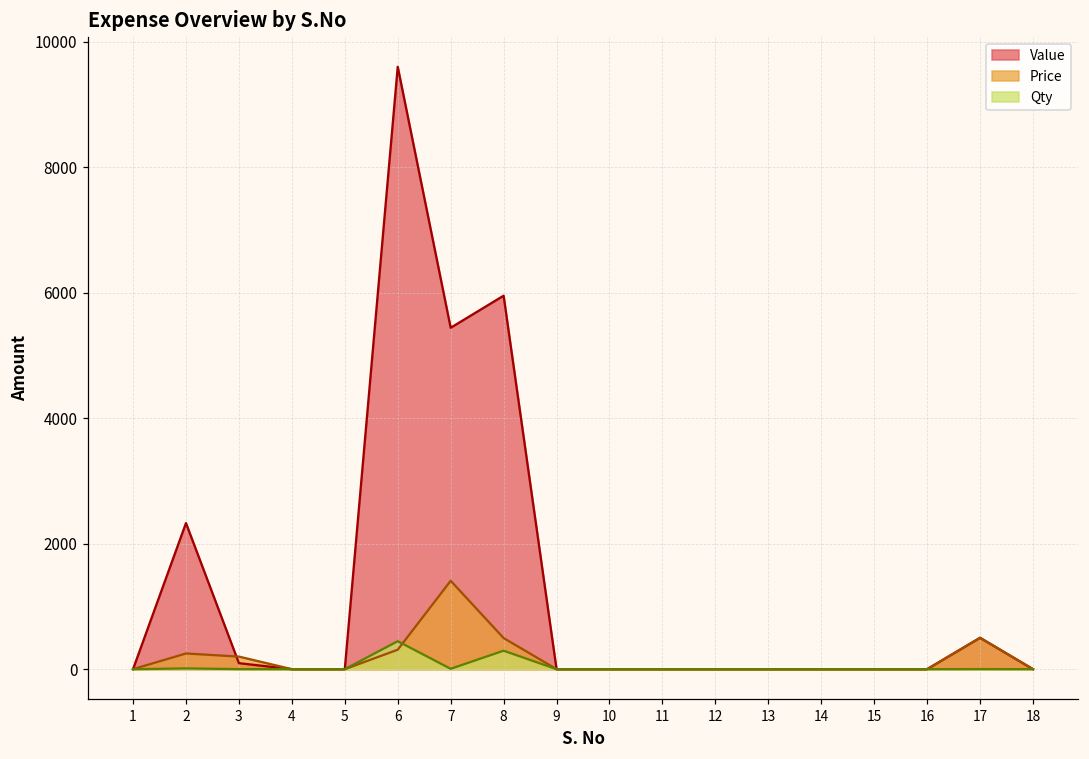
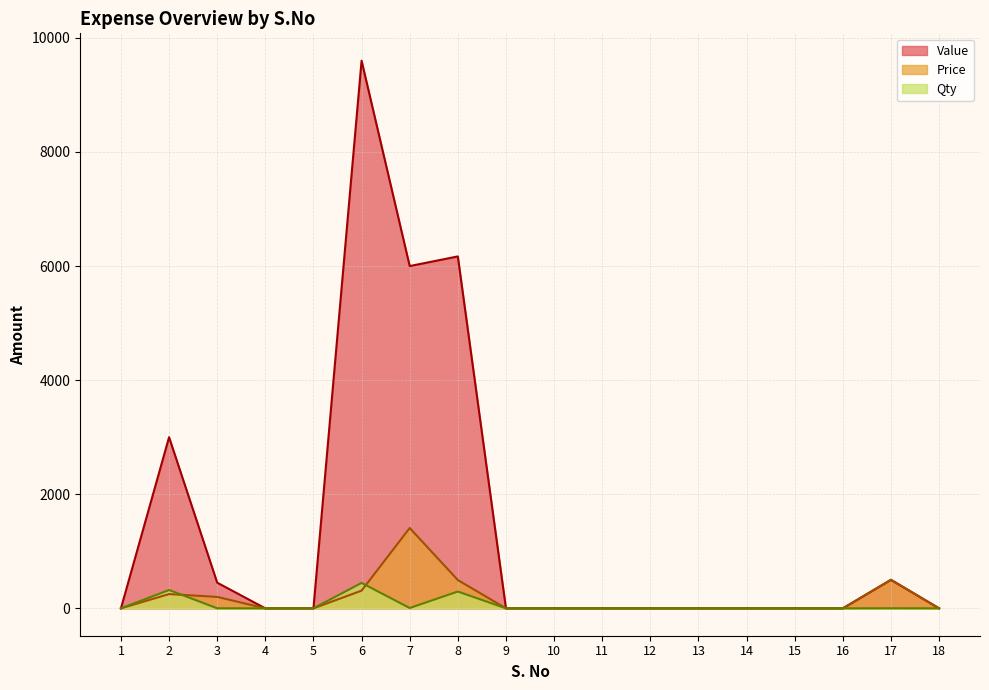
  {
    "Value": {
-     "2": 2300,
-     "3": 100,
+     "2": 3000,
+     "3": 500,
      "6": 9600,
-     "7": 5400,
-     "8": 6000
+     "7": 6000,
+     "8": 6200
    },
    "Price": {
      "2": 300,
      "3": 200,
      "6": 300,
      "7": 1400,
      "8": 500
    },
    "Qty": {
-     "2": 0,
+     "2": 300,
      "3": 0,
      "6": 400,
      "7": 0,
      "8": 300,
      "17": 0
    }
  }
